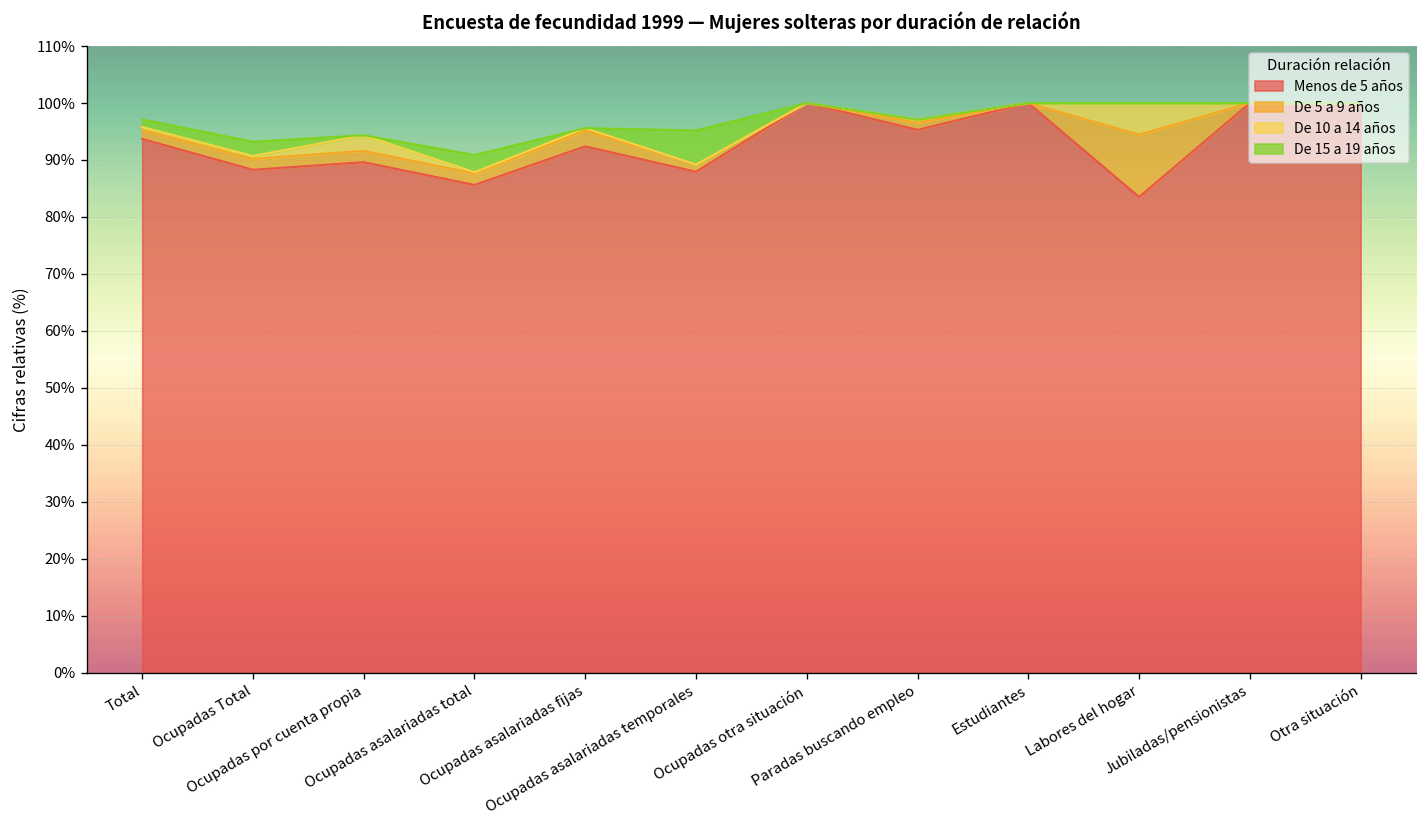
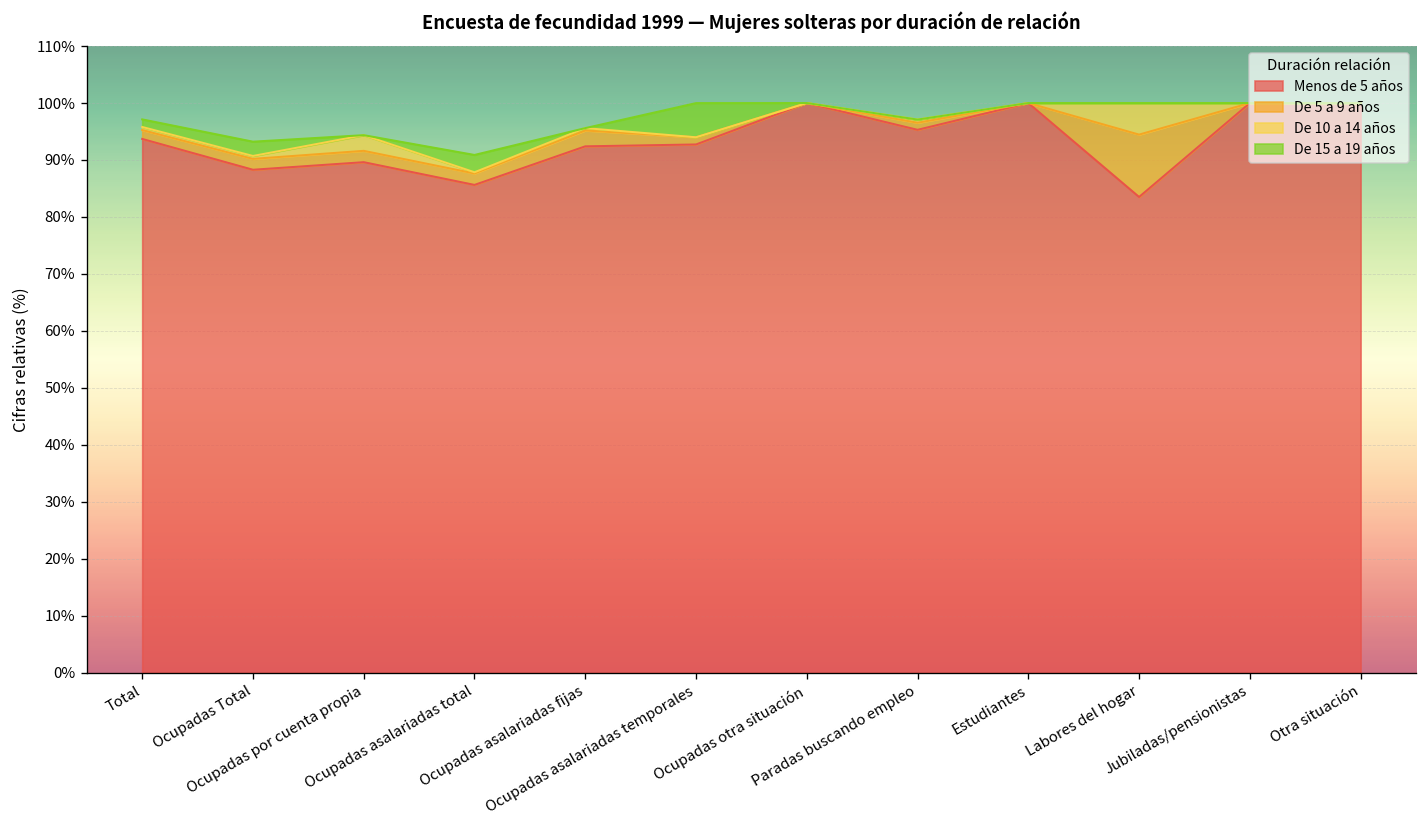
  {
    "Menos de 5 años": {
      "Total": "94%",
      "Ocupadas Total": "88%",
      "Ocupadas por cuenta propia": "90%",
      "Ocupadas asalariadas total": "86%",
      "Ocupadas asalariadas fijas": "92%",
-     "Ocupadas asalariadas temporales": "88%",
+     "Ocupadas asalariadas temporales": "93%",
      "Paradas buscando empleo": "95%",
      "Labores del hogar": "84%"
    },
    "De 15 a 19 años": {
      "Total": "1%",
      "Ocupadas Total": "3%",
      "Ocupadas asalariadas total": "3%",
      "Ocupadas asalariadas temporales": "6%"
    }
  }
